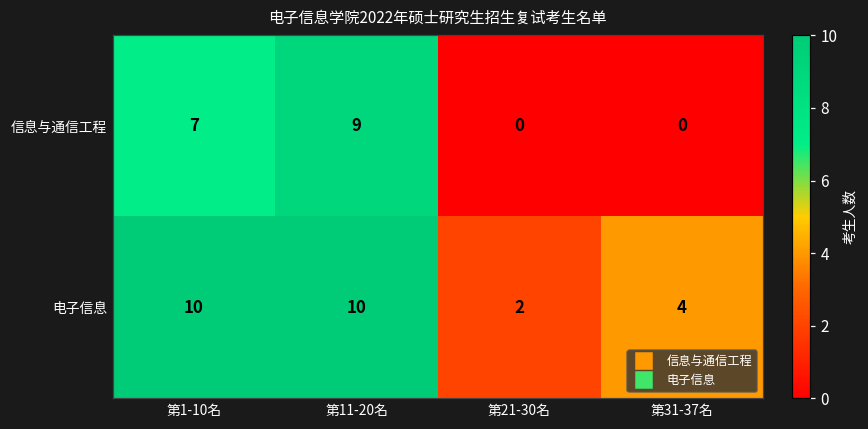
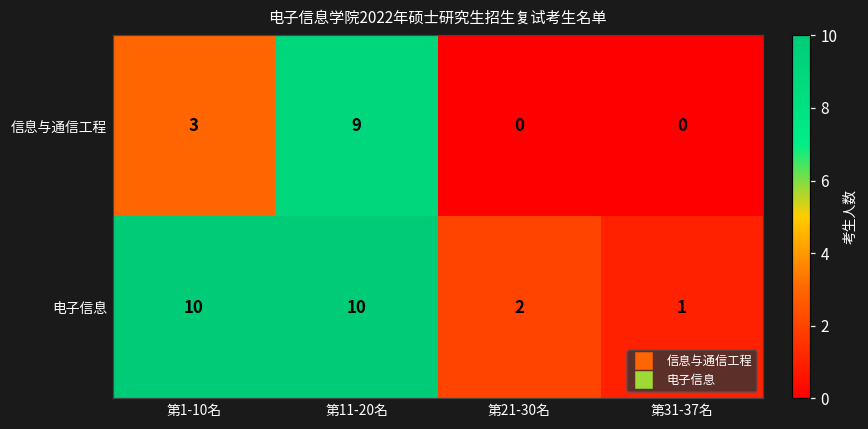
  {
    "信息与通信工程": {
-     "第1-10名": 7,
+     "第1-10名": 3,
      "第11-20名": 9,
      "第21-30名": 0,
      "第31-37名": 0
    },
    "电子信息": {
      "第1-10名": 10,
      "第11-20名": 10,
      "第21-30名": 2,
-     "第31-37名": 4
+     "第31-37名": 1
    }
  }
